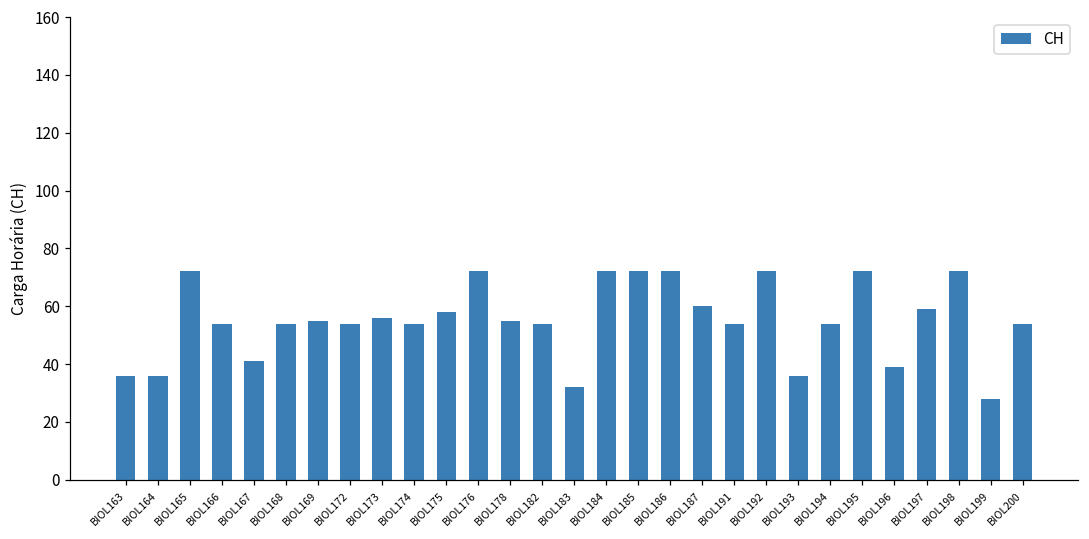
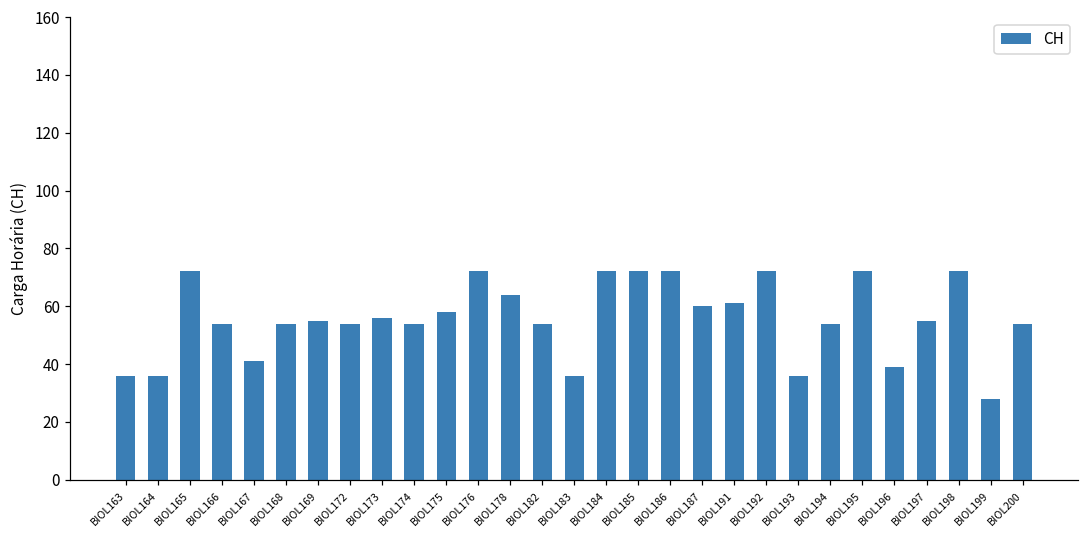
  {
    "BIOL163": 36,
    "BIOL164": 36,
    "BIOL165": 72,
    "BIOL166": 54,
    "BIOL167": 41,
    "BIOL168": 54,
    "BIOL169": 55,
    "BIOL172": 54,
    "BIOL173": 56,
    "BIOL174": 54,
    "BIOL175": 58,
    "BIOL176": 72,
-   "BIOL178": 55,
+   "BIOL178": 64,
    "BIOL182": 54,
-   "BIOL183": 32,
+   "BIOL183": 36,
    "BIOL184": 72,
    "BIOL185": 72,
    "BIOL186": 72,
    "BIOL187": 60,
-   "BIOL191": 54,
+   "BIOL191": 61,
    "BIOL192": 72,
    "BIOL193": 36,
    "BIOL194": 54,
    "BIOL195": 72,
    "BIOL196": 39,
-   "BIOL197": 59,
+   "BIOL197": 55,
    "BIOL198": 72,
    "BIOL199": 28,
    "BIOL200": 54
  }
